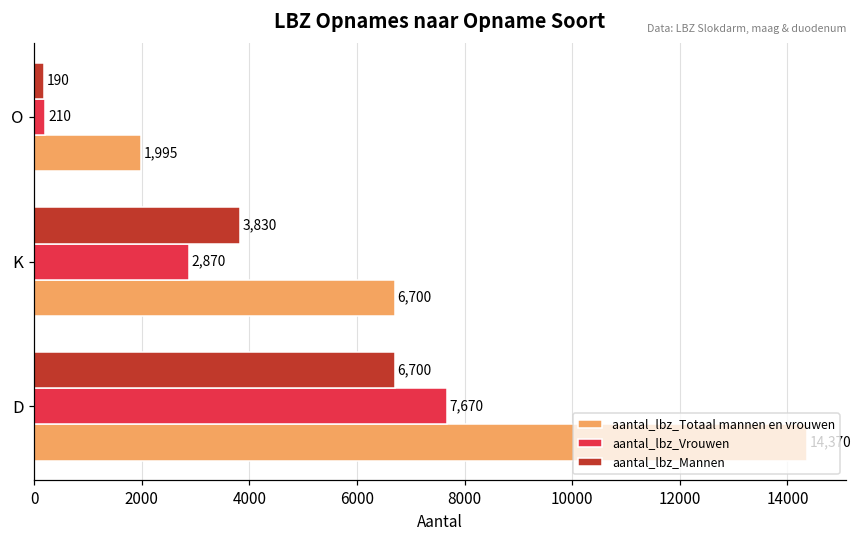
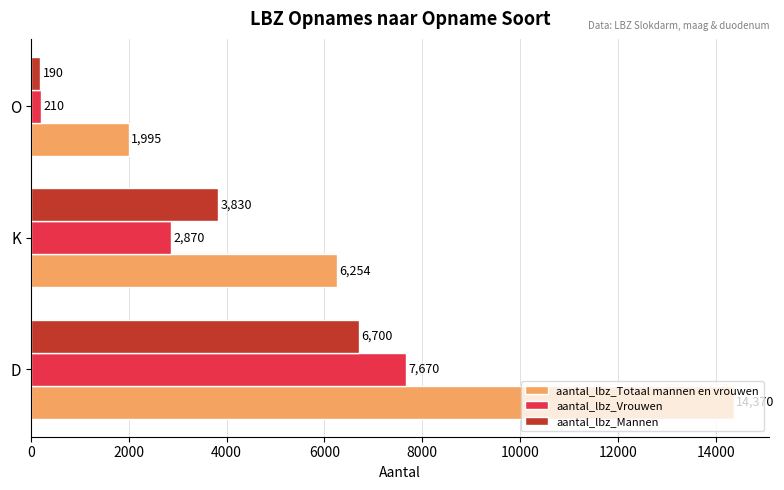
  {
    "aantal_lbz_Totaal mannen en vrouwen": {
      "O": "1,995",
-     "K": "6,700"
+     "K": "6,254"
    }
  }
